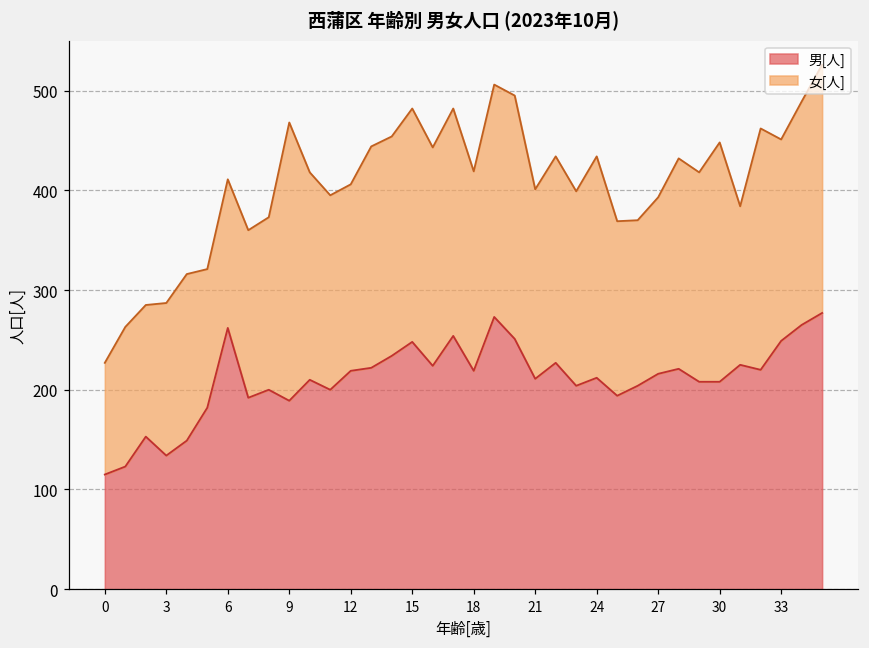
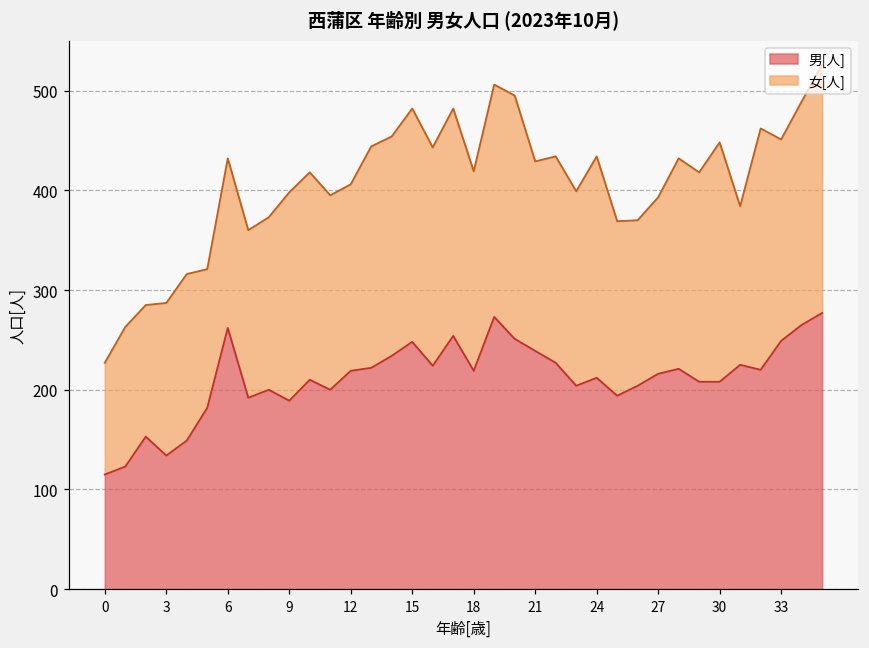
  {
    "男[人]": {
      "0": 120,
      "3": 130,
      "6": 260,
      "9": 190,
      "12": 220,
      "15": 250,
      "18": 220,
-     "21": 210,
+     "21": 240,
      "24": 210,
      "27": 220,
      "30": 210,
      "33": 250
    },
    "女[人]": {
      "0": 110,
      "3": 150,
-     "6": 150,
-     "9": 280,
+     "6": 170,
+     "9": 210,
      "12": 190,
      "15": 230,
      "18": 200,
      "21": 190,
      "24": 220,
      "27": 180,
      "30": 240,
      "33": 200
    }
  }
